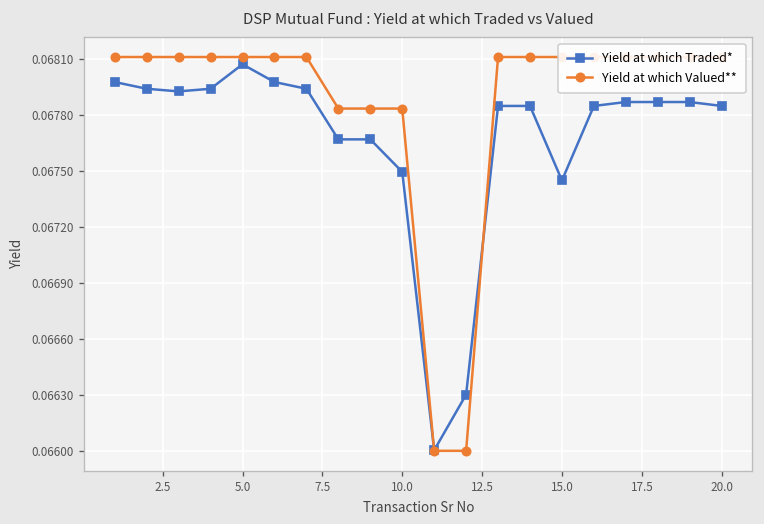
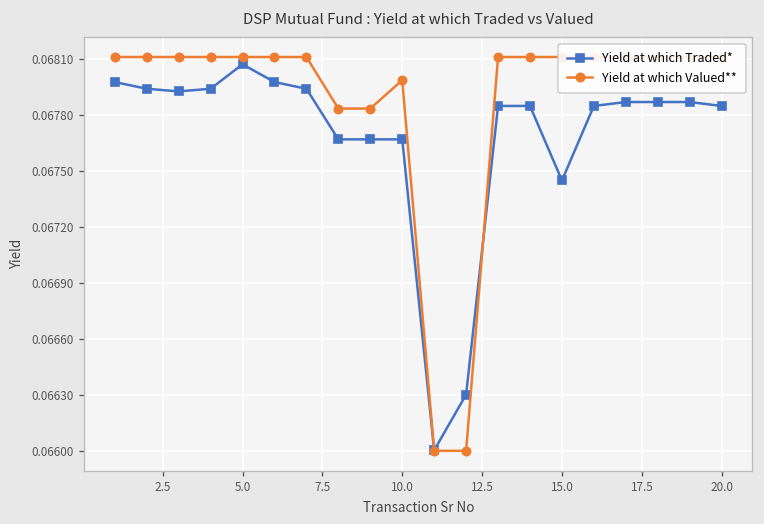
  {
    "Yield at which Traded*": {
      "5.0": 0.06807,
-     "10.0": 0.06749,
+     "10.0": 0.06767,
      "15.0": 0.06745,
      "20.0": 0.06785
    },
    "Yield at which Valued**": {
      "5.0": 0.06811,
-     "10.0": 0.06783
+     "10.0": 0.06799
    }
  }
